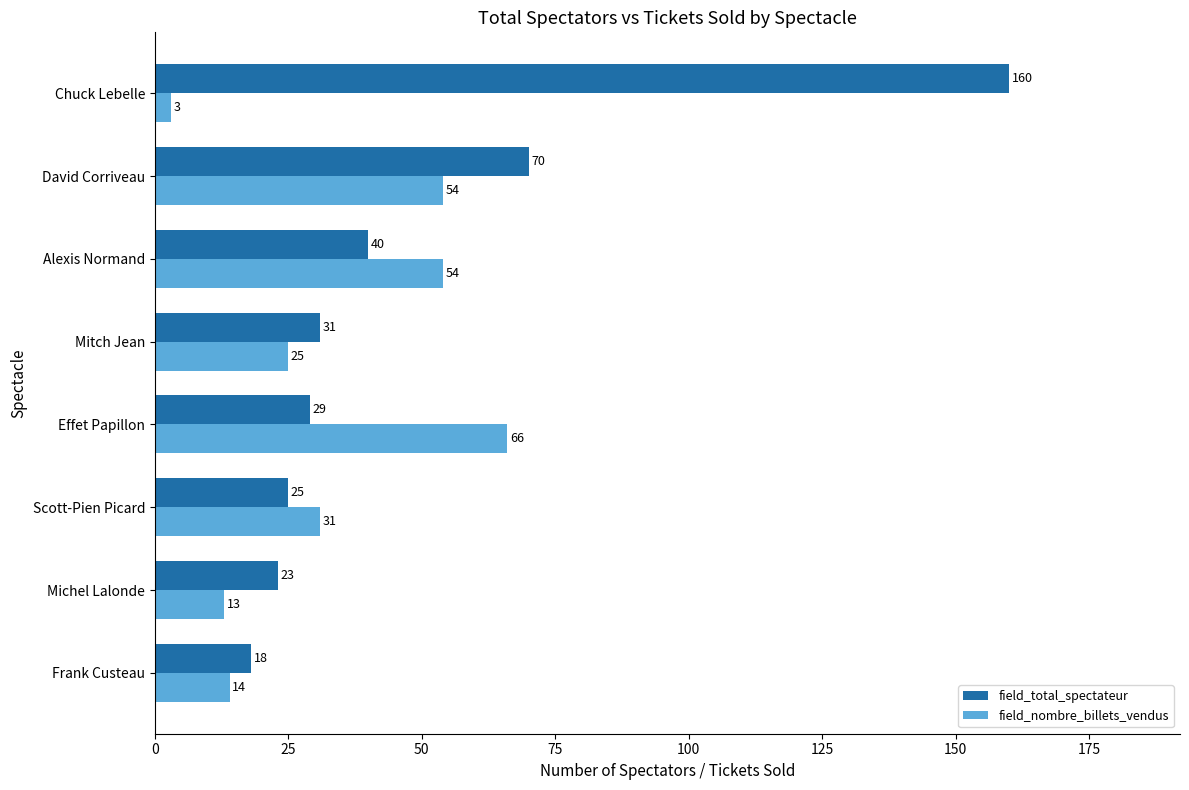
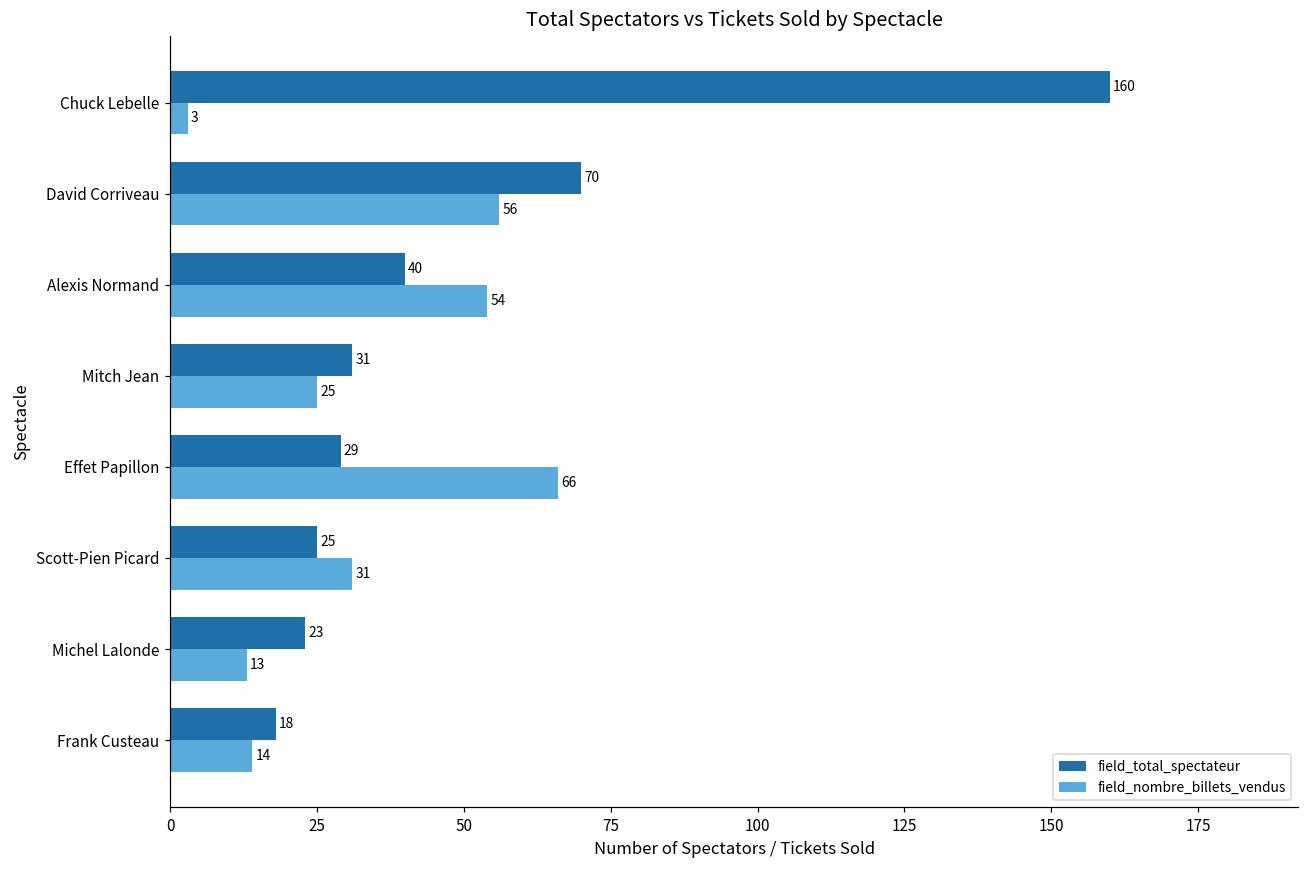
  {
    "field_total_spectateur": {
      "Chuck Lebelle": 160,
      "David Corriveau": 70,
      "Alexis Normand": 40,
      "Mitch Jean": 31,
      "Effet Papillon": 29,
      "Scott-Pien Picard": 25,
      "Michel Lalonde": 23,
      "Frank Custeau": 18
    },
    "field_nombre_billets_vendus": {
      "Chuck Lebelle": 3,
-     "David Corriveau": 54,
+     "David Corriveau": 56,
      "Alexis Normand": 54,
      "Mitch Jean": 25,
      "Effet Papillon": 66,
      "Scott-Pien Picard": 31,
      "Michel Lalonde": 13,
      "Frank Custeau": 14
    }
  }
